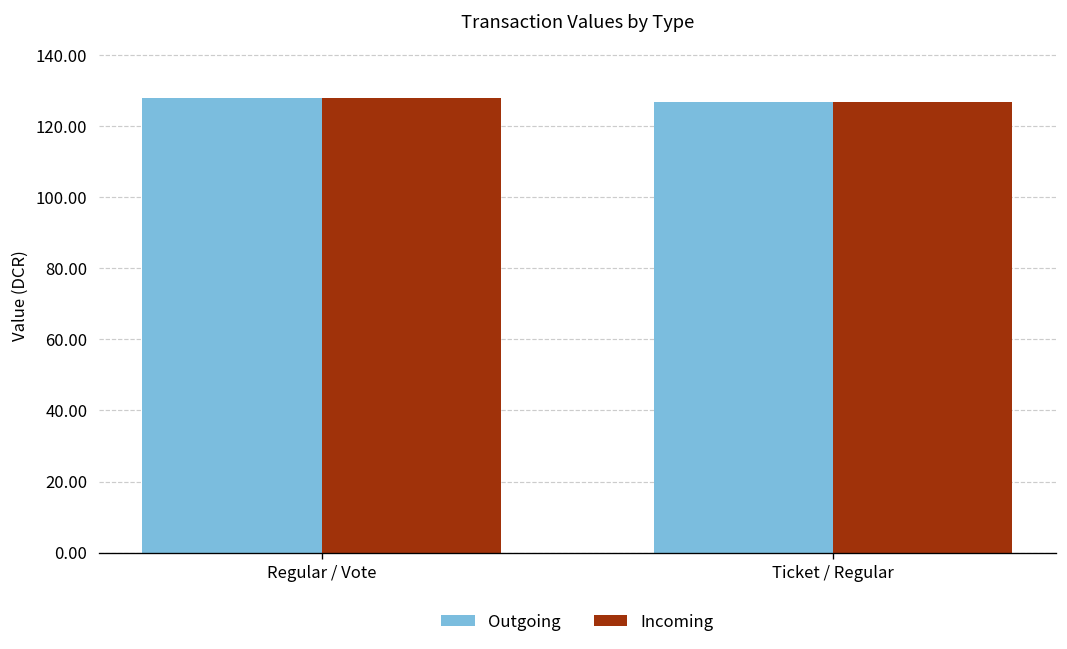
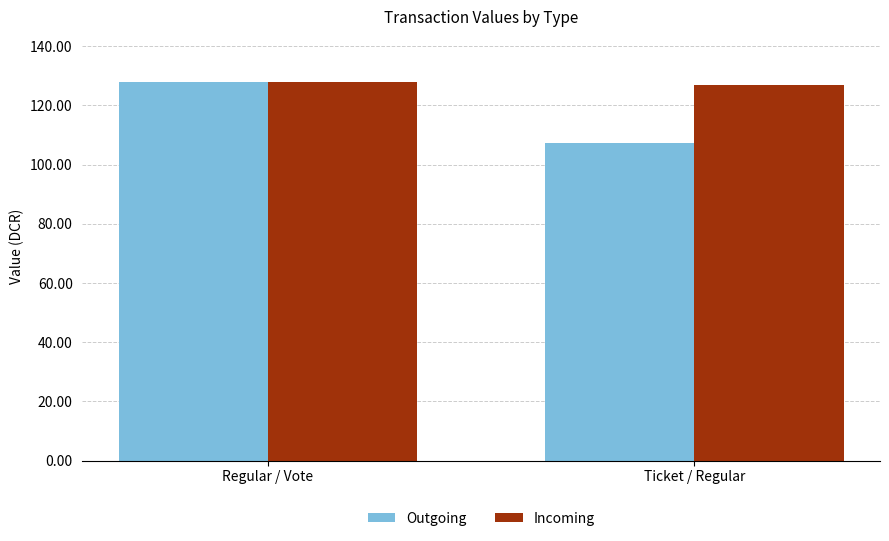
  {
    "Outgoing": {
      "Regular / Vote": 128,
-     "Ticket / Regular": 127
+     "Ticket / Regular": 107
    },
    "Incoming": {
      "Regular / Vote": 128,
      "Ticket / Regular": 127
    }
  }
